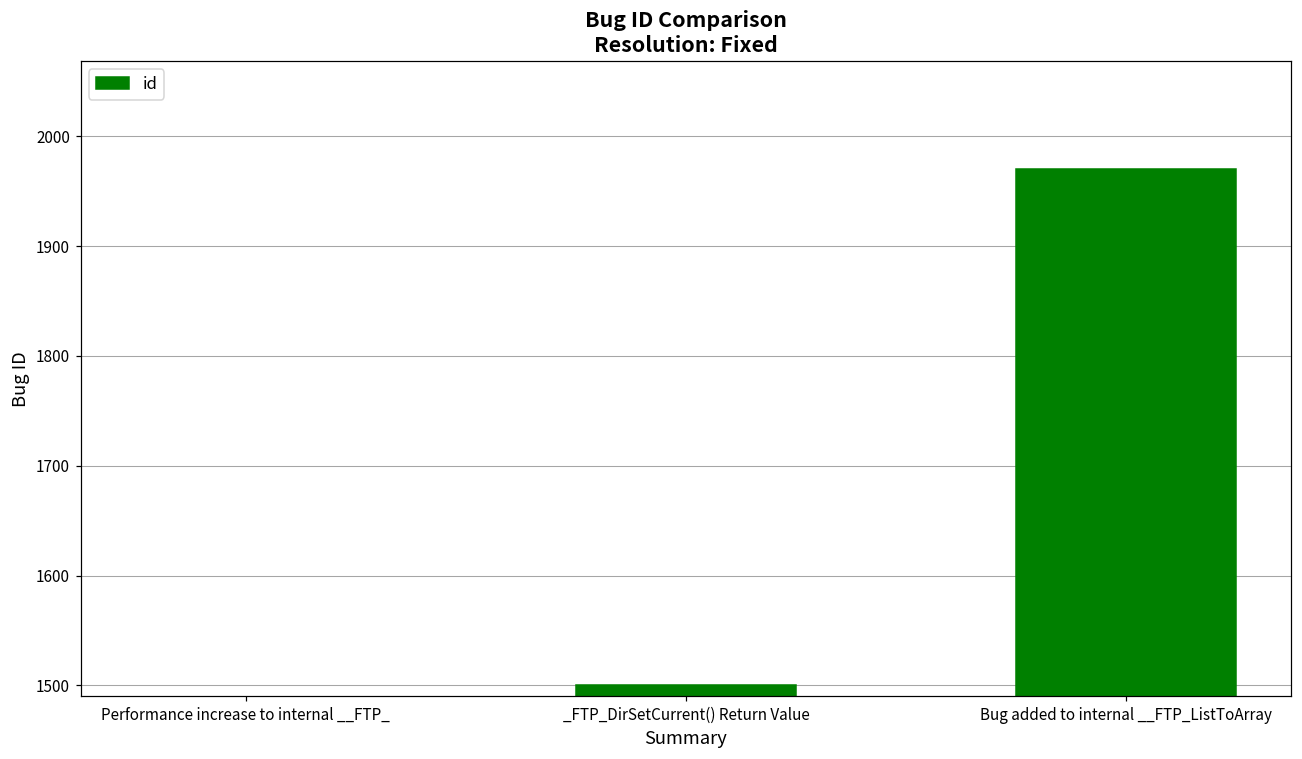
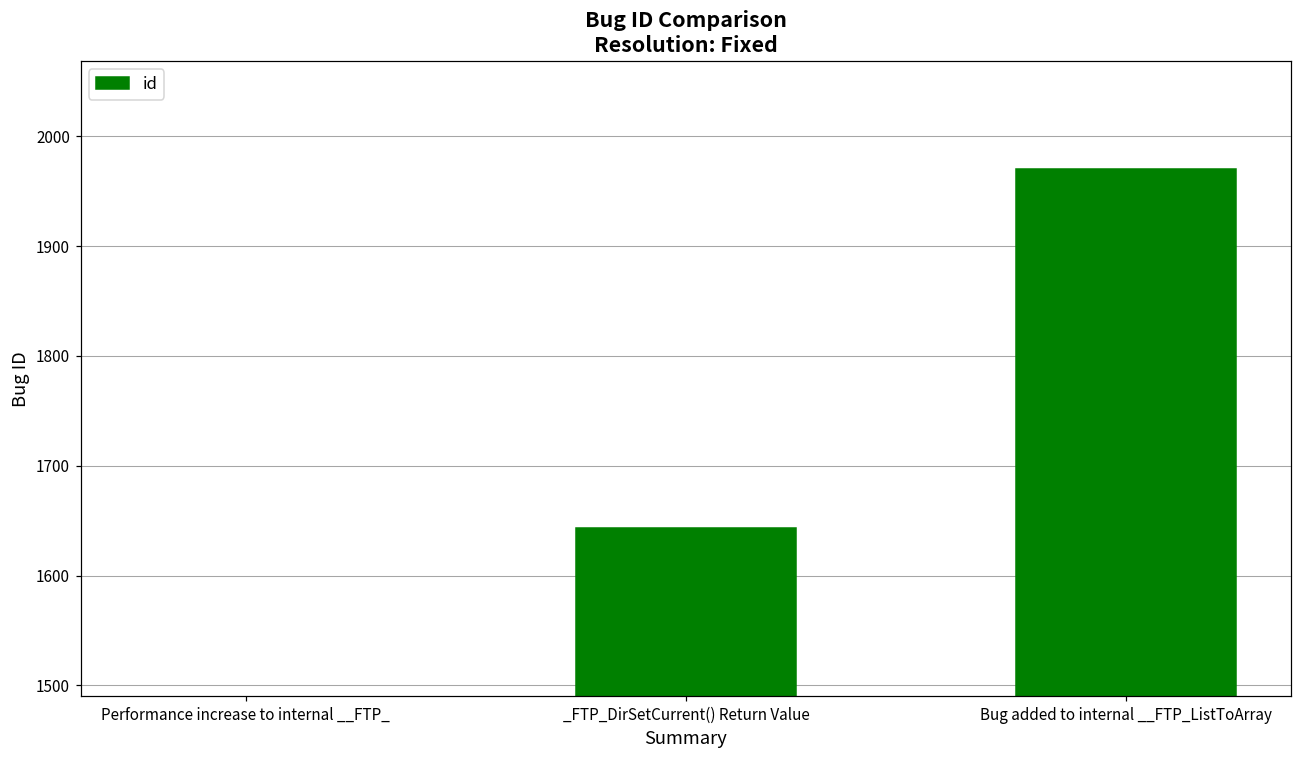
  {
-   "_FTP_DirSetCurrent() Return Value": 1500,
+   "_FTP_DirSetCurrent() Return Value": 1640,
    "Bug added to internal __FTP_ListToArray": 1970
  }
